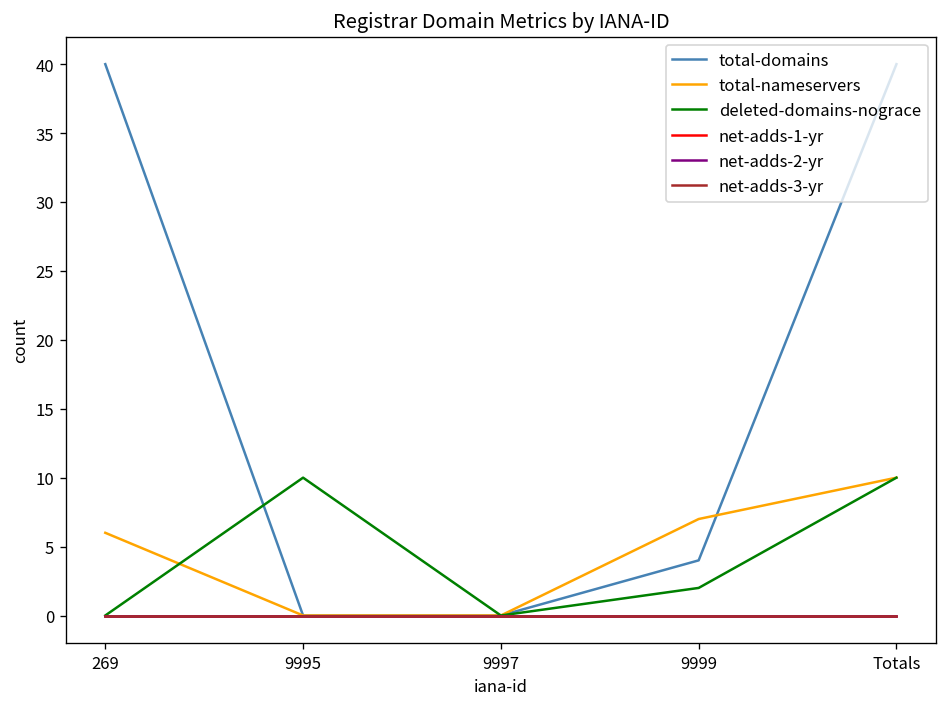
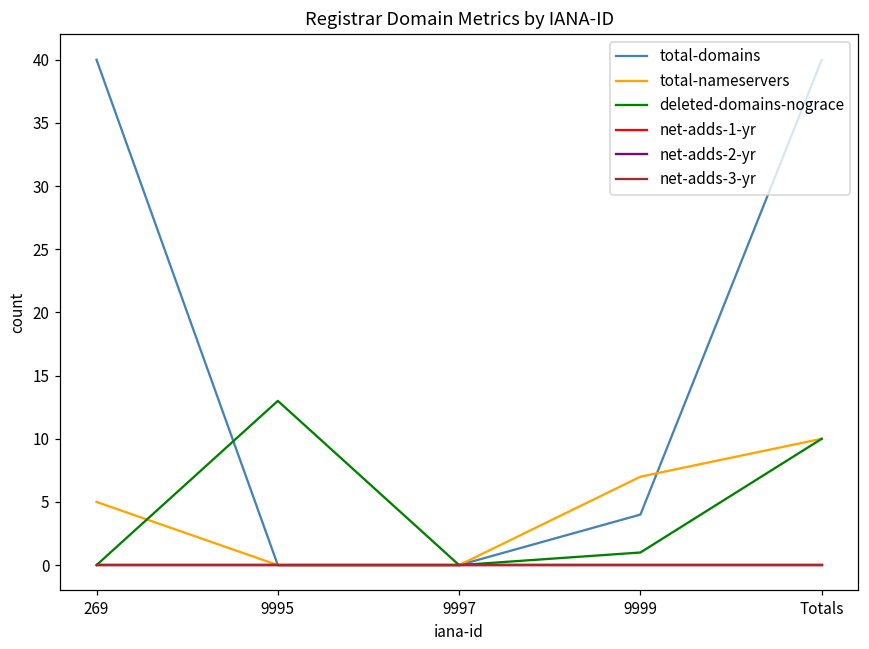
  {
    "total-domains": {
      "269": 40,
      "9999": 4
    },
    "total-nameservers": {
-     "269": 6,
+     "269": 5,
      "9999": 7
    },
    "deleted-domains-nograce": {
-     "9995": 10,
-     "9999": 2
+     "9995": 13,
+     "9999": 1
    },
    "net-adds-3-yr": {
      "9999": 0,
      "Totals": 0
    }
  }
